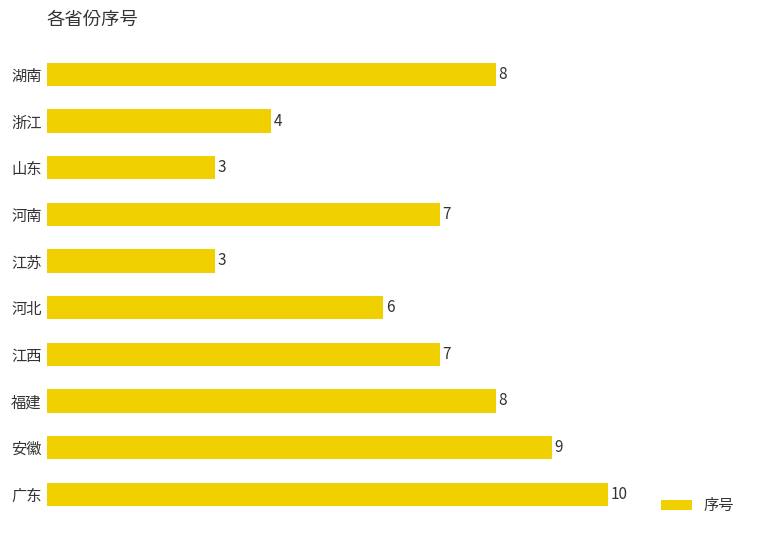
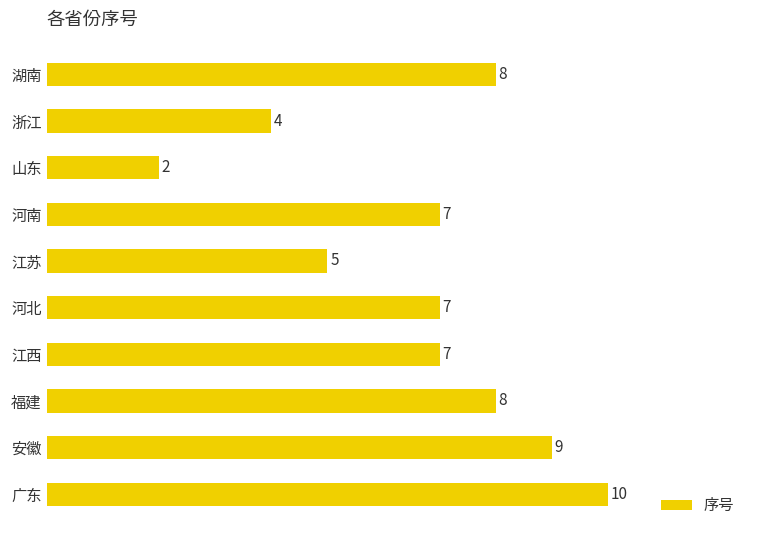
  {
    "湖南": 8,
    "浙江": 4,
-   "山东": 3,
+   "山东": 2,
    "河南": 7,
-   "江苏": 3,
-   "河北": 6,
+   "江苏": 5,
+   "河北": 7,
    "江西": 7,
    "福建": 8,
    "安徽": 9,
    "广东": 10
  }
